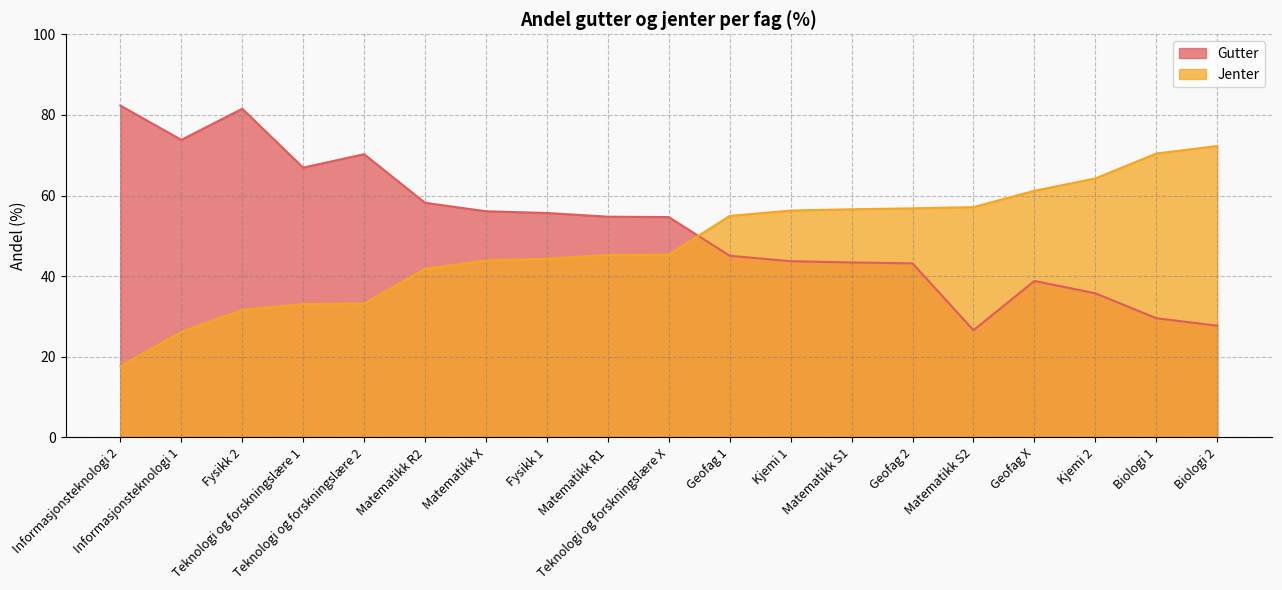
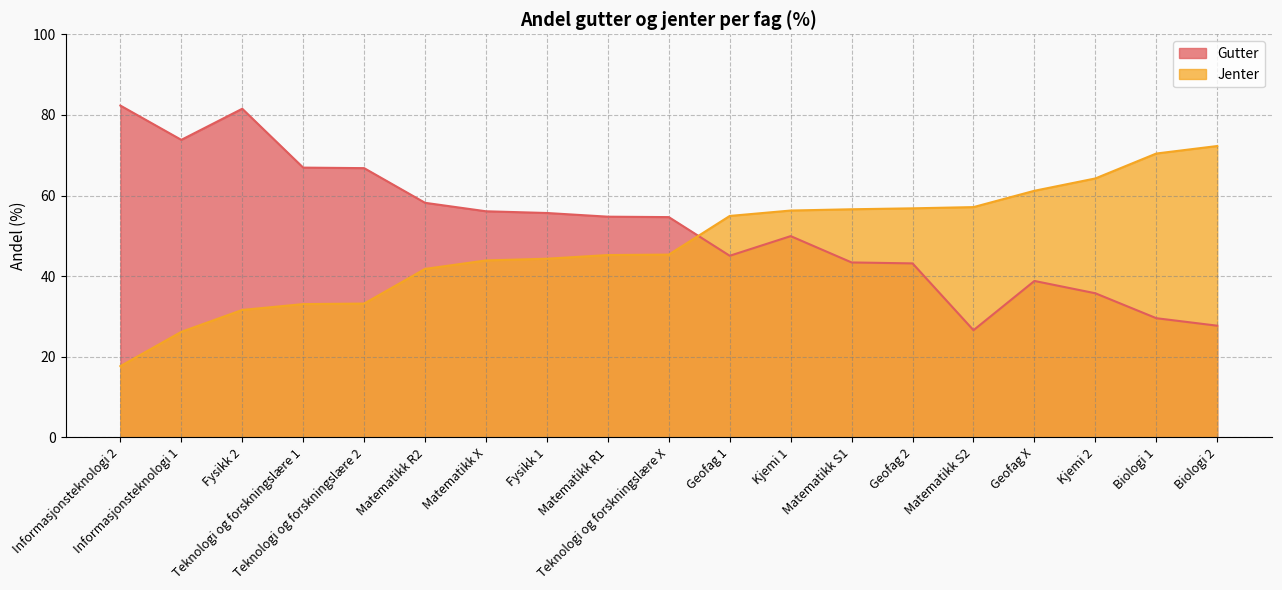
  {
    "Gutter": {
      "Informasjonsteknologi 2": 82,
      "Informasjonsteknologi 1": 74,
      "Fysikk 2": 82,
      "Teknologi og forskningslære 1": 67,
-     "Teknologi og forskningslære 2": 70,
+     "Teknologi og forskningslære 2": 67,
      "Matematikk R2": 58,
      "Matematikk X": 56,
      "Fysikk 1": 56,
      "Matematikk R1": 55,
      "Teknologi og forskningslære X": 55,
      "Geofag 1": 45,
-     "Kjemi 1": 44,
+     "Kjemi 1": 50,
      "Matematikk S1": 43,
      "Geofag 2": 43,
      "Matematikk S2": 27,
      "Geofag X": 39,
      "Kjemi 2": 36,
      "Biologi 1": 30,
      "Biologi 2": 28
    },
    "Jenter": {
      "Informasjonsteknologi 2": 18,
      "Informasjonsteknologi 1": 26,
      "Fysikk 2": 32,
      "Teknologi og forskningslære 1": 33,
      "Teknologi og forskningslære 2": 33,
      "Matematikk R2": 42,
      "Matematikk X": 44,
      "Fysikk 1": 44,
      "Matematikk R1": 45,
      "Teknologi og forskningslære X": 45,
      "Geofag 1": 55,
      "Kjemi 1": 56,
      "Matematikk S1": 57,
      "Geofag 2": 57,
      "Matematikk S2": 57,
      "Geofag X": 61,
      "Kjemi 2": 64,
      "Biologi 1": 70,
      "Biologi 2": 72
    }
  }
